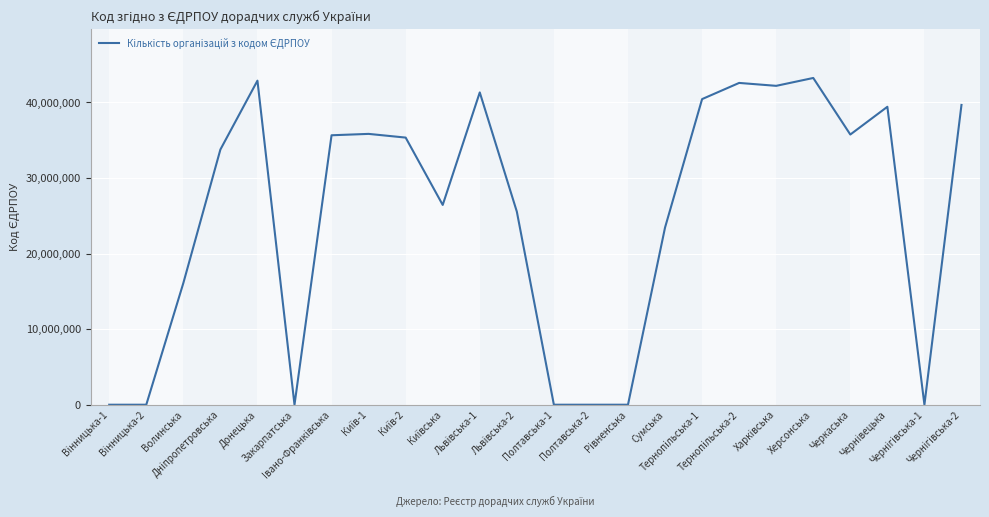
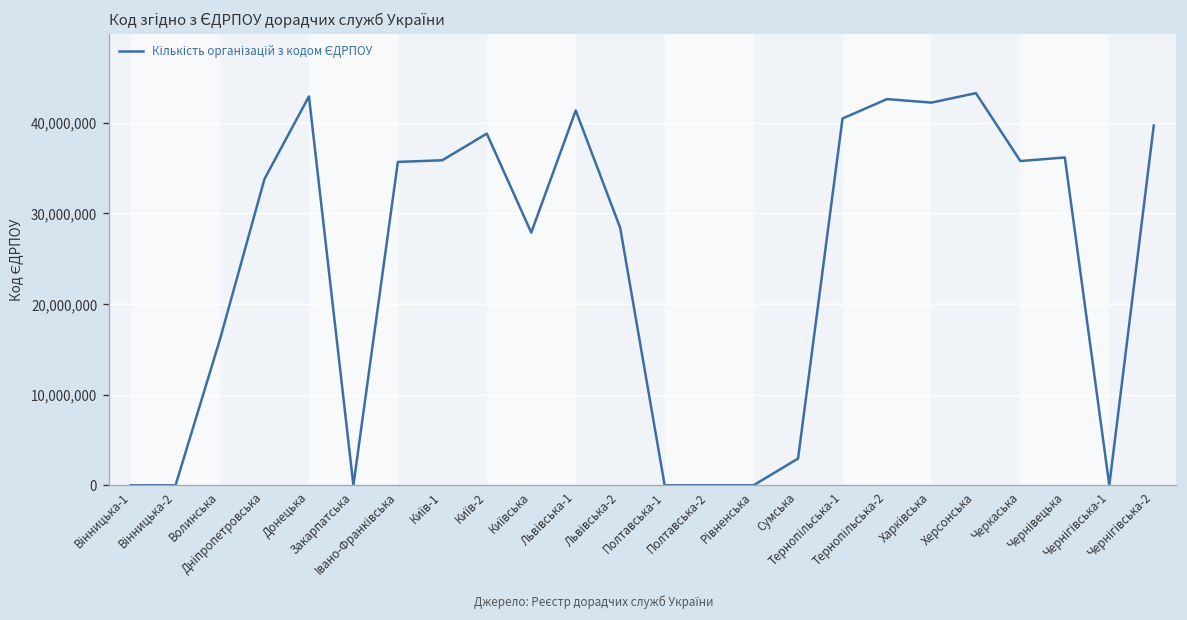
  {
    "Вінницька-1": "0",
    "Вінницька-2": "0",
    "Волинська": "16,000,000",
    "Дніпропетровська": "34,000,000",
    "Донецька": "43,000,000",
    "Закарпатська": "0",
    "Івано-Франківська": "36,000,000",
    "Київ-1": "36,000,000",
-   "Київ-2": "35,000,000",
-   "Київська": "26,000,000",
+   "Київ-2": "39,000,000",
+   "Київська": "28,000,000",
    "Львівська-1": "41,000,000",
-   "Львівська-2": "26,000,000",
+   "Львівська-2": "28,000,000",
    "Полтавська-1": "0",
    "Полтавська-2": "0",
    "Рівненська": "0",
-   "Сумська": "23,000,000",
+   "Сумська": "3,000,000",
    "Тернопільська-1": "40,000,000",
    "Тернопільська-2": "43,000,000",
    "Харківська": "42,000,000",
    "Херсонська": "43,000,000",
    "Черкаська": "36,000,000",
-   "Чернівецька": "39,000,000",
+   "Чернівецька": "36,000,000",
    "Чернігівська-1": "0",
    "Чернігівська-2": "40,000,000"
  }
